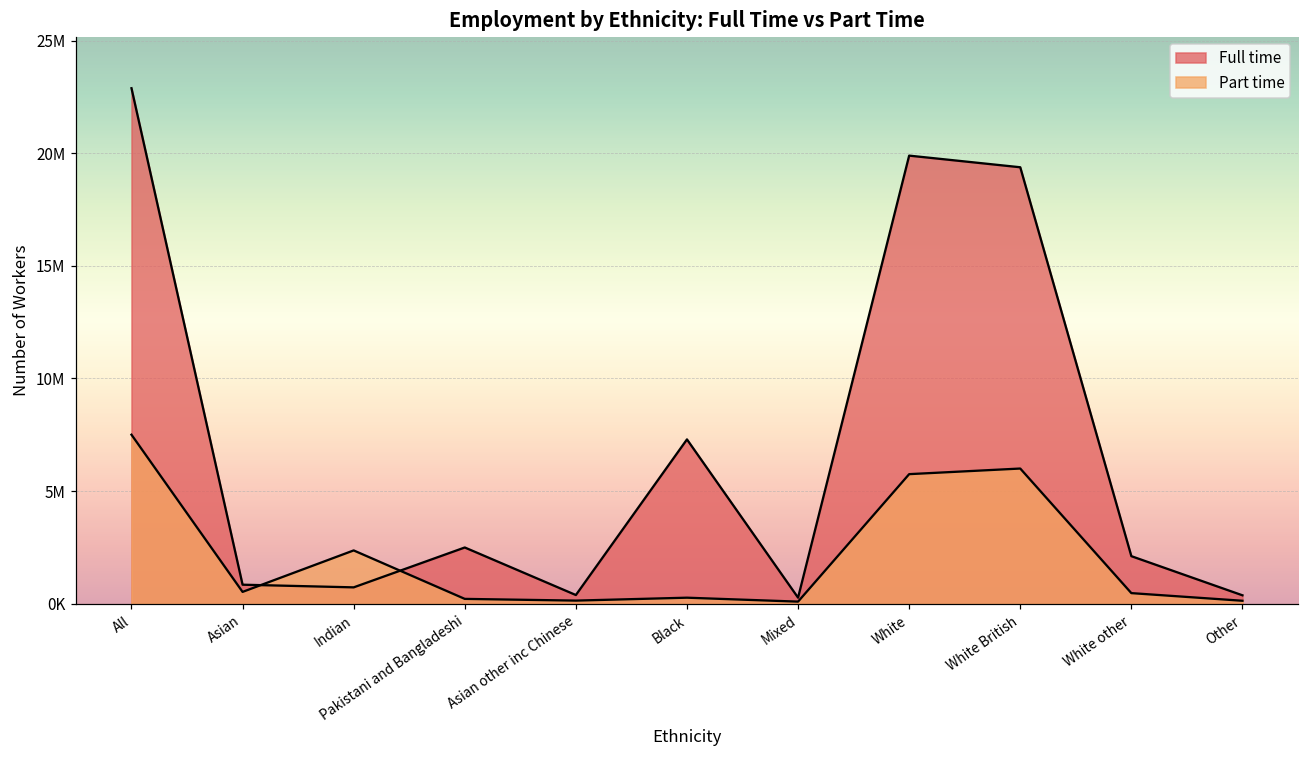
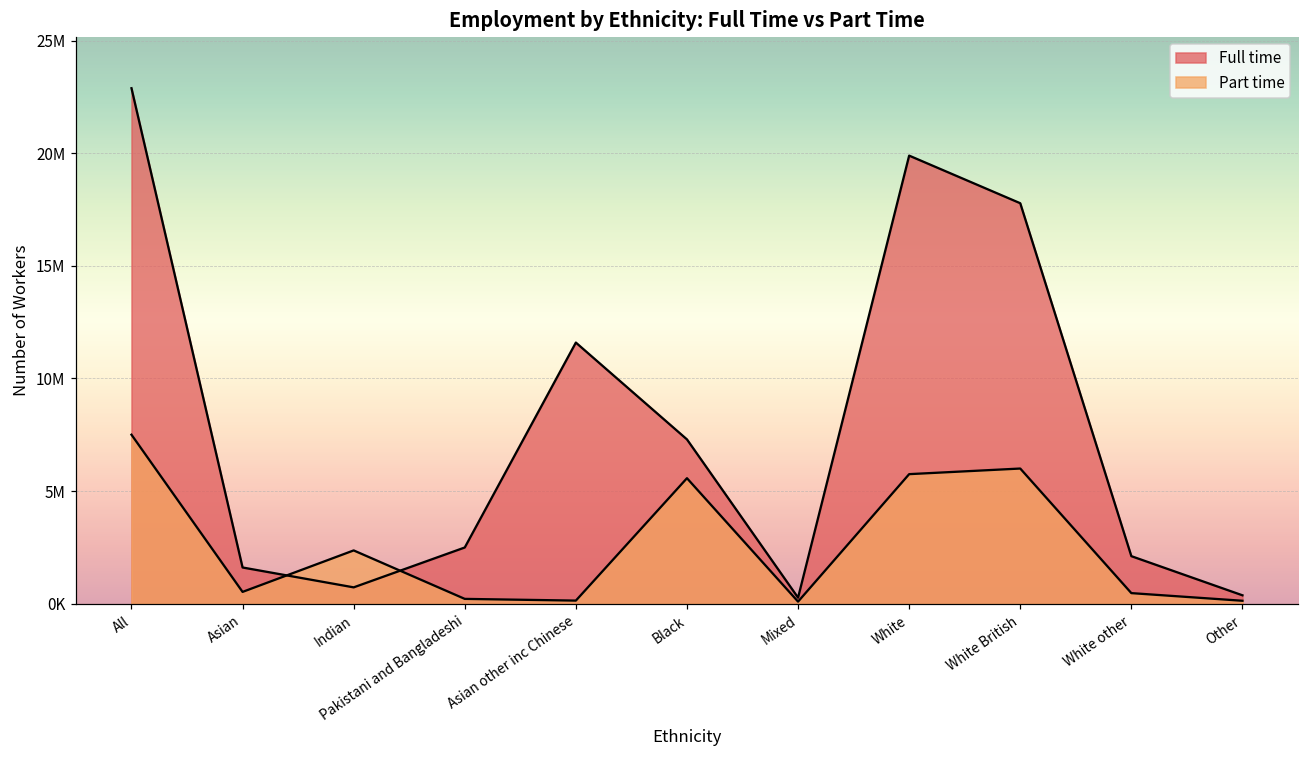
  {
    "Full time": {
      "All": 22900000,
-     "Asian": 800000,
+     "Asian": 1600000,
      "Indian": 700000,
      "Pakistani and Bangladeshi": 2500000,
-     "Asian other inc Chinese": 400000,
+     "Asian other inc Chinese": 11600000,
      "Black": 7300000,
      "Mixed": 300000,
      "White": 19900000,
-     "White British": 19400000,
+     "White British": 17800000,
      "White other": 2100000,
      "Other": 400000
    },
    "Part time": {
      "All": 7500000,
      "Asian": 500000,
      "Indian": 2400000,
      "Pakistani and Bangladeshi": 200000,
      "Asian other inc Chinese": 100000,
-     "Black": 300000,
+     "Black": 5600000,
      "Mixed": 100000,
      "White": 5800000,
      "White British": 6000000,
      "White other": 500000,
      "Other": 100000
    }
  }
